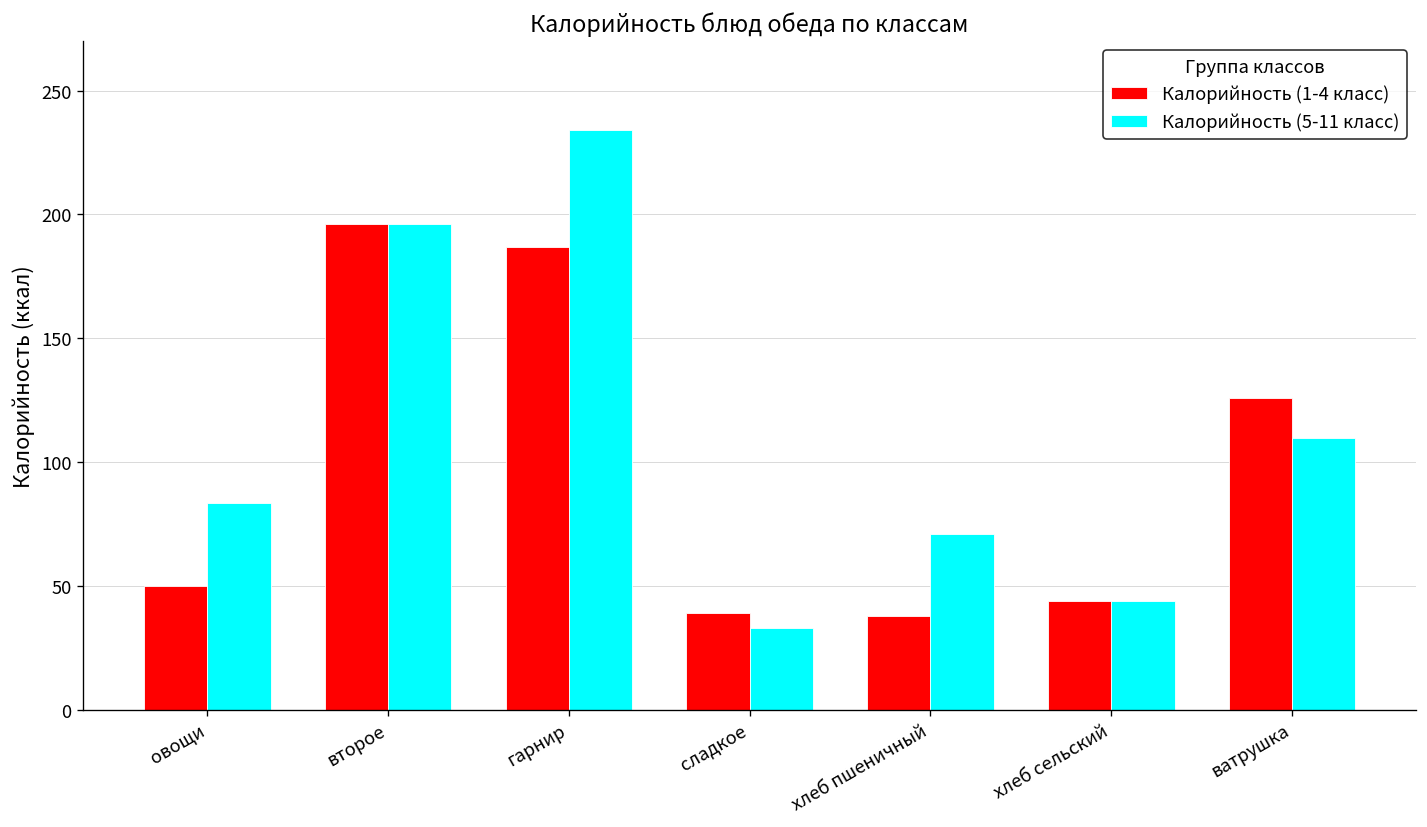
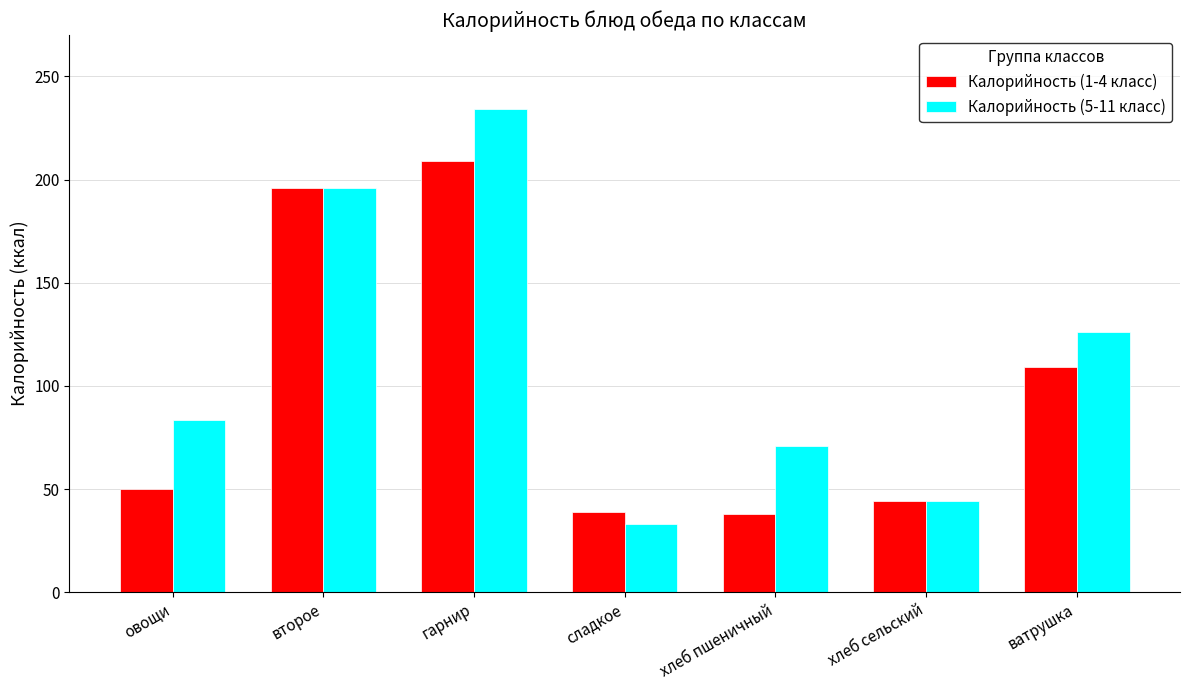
  {
    "Калорийность (1-4 класс)": {
      "овощи": 50,
      "второе": 196,
-     "гарнир": 187,
+     "гарнир": 209,
      "сладкое": 39,
      "хлеб пшеничный": 38,
      "хлеб сельский": 44,
-     "ватрушка": 126
+     "ватрушка": 109
    },
    "Калорийность (5-11 класс)": {
      "овощи": 83,
      "второе": 196,
      "гарнир": 234,
      "сладкое": 33,
      "хлеб пшеничный": 71,
      "хлеб сельский": 44,
-     "ватрушка": 110
+     "ватрушка": 126
    }
  }
